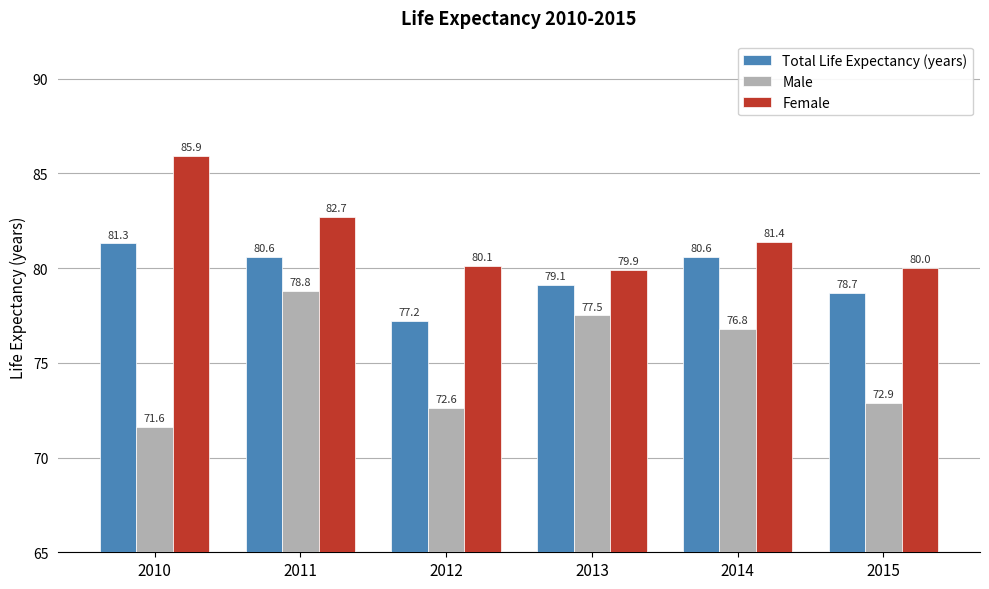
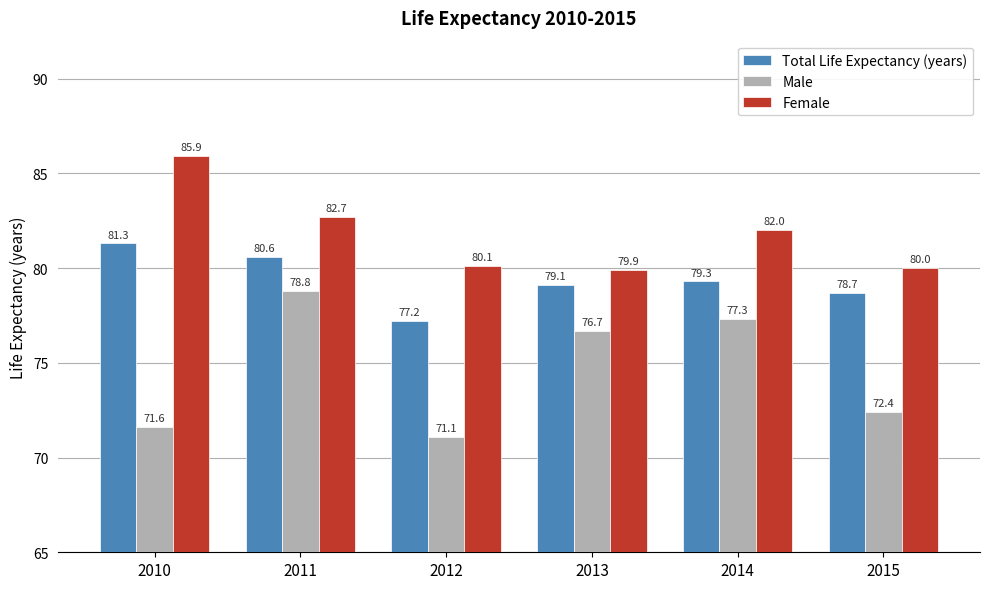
  {
    "Total Life Expectancy (years)": {
      "2010": 81.3,
      "2011": 80.6,
      "2012": 77.2,
      "2013": 79.1,
-     "2014": 80.6,
+     "2014": 79.3,
      "2015": 78.7
    },
    "Male": {
      "2010": 71.6,
      "2011": 78.8,
-     "2012": 72.6,
-     "2013": 77.5,
-     "2014": 76.8,
-     "2015": 72.9
+     "2012": 71.1,
+     "2013": 76.7,
+     "2014": 77.3,
+     "2015": 72.4
    },
    "Female": {
      "2010": 85.9,
      "2011": 82.7,
      "2012": 80.1,
      "2013": 79.9,
-     "2014": 81.4,
+     "2014": 82.0,
      "2015": 80.0
    }
  }
